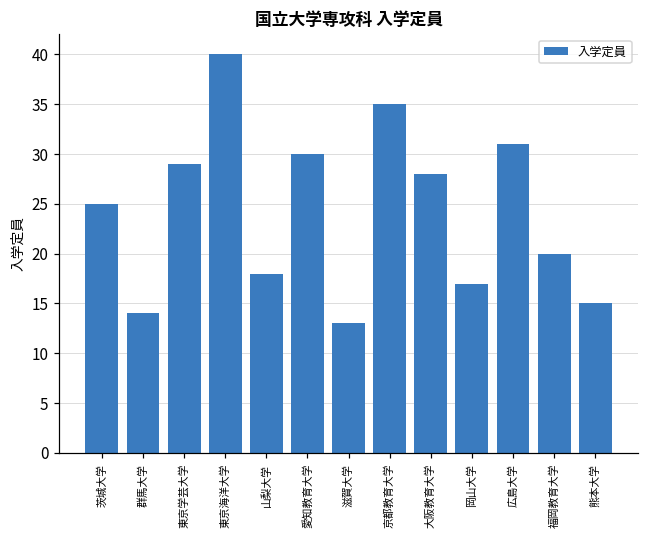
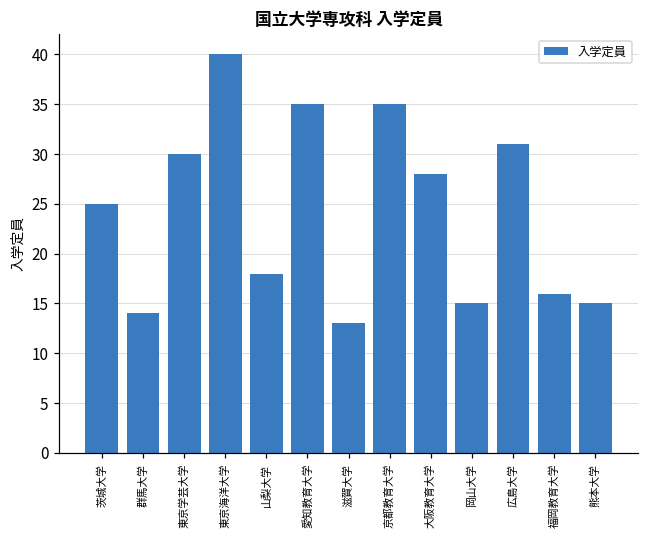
  {
    "茨城大学": 25,
    "群馬大学": 14,
-   "東京学芸大学": 29,
+   "東京学芸大学": 30,
    "東京海洋大学": 40,
    "山梨大学": 18,
-   "愛知教育大学": 30,
+   "愛知教育大学": 35,
    "滋賀大学": 13,
    "京都教育大学": 35,
    "大阪教育大学": 28,
-   "岡山大学": 17,
+   "岡山大学": 15,
    "広島大学": 31,
-   "福岡教育大学": 20,
+   "福岡教育大学": 16,
    "熊本大学": 15
  }
